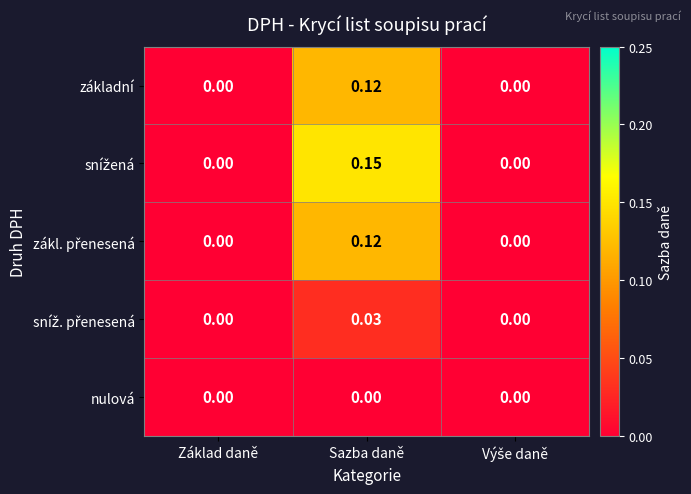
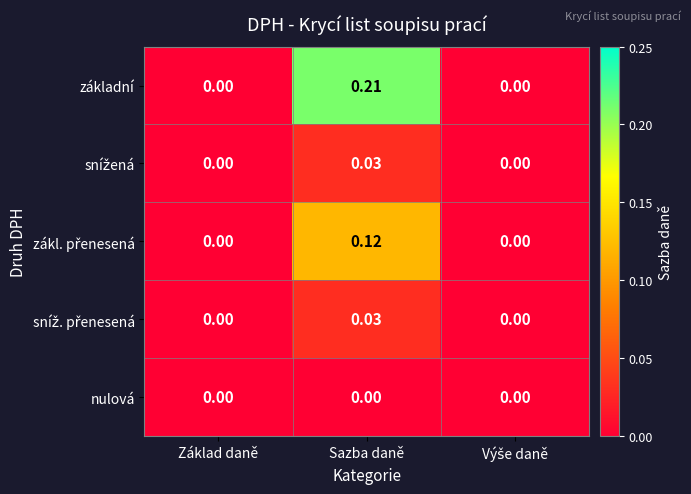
  {
    "základní": {
      "Základ daně": 0.00,
-     "Sazba daně": 0.12,
+     "Sazba daně": 0.21,
      "Výše daně": 0.00
    },
    "snížená": {
      "Základ daně": 0.00,
-     "Sazba daně": 0.15,
+     "Sazba daně": 0.03,
      "Výše daně": 0.00
    },
    "zákl. přenesená": {
      "Základ daně": 0.00,
      "Sazba daně": 0.12,
      "Výše daně": 0.00
    },
    "sníž. přenesená": {
      "Základ daně": 0.00,
      "Sazba daně": 0.03,
      "Výše daně": 0.00
    },
    "nulová": {
      "Základ daně": 0.00,
      "Sazba daně": 0.00,
      "Výše daně": 0.00
    }
  }
